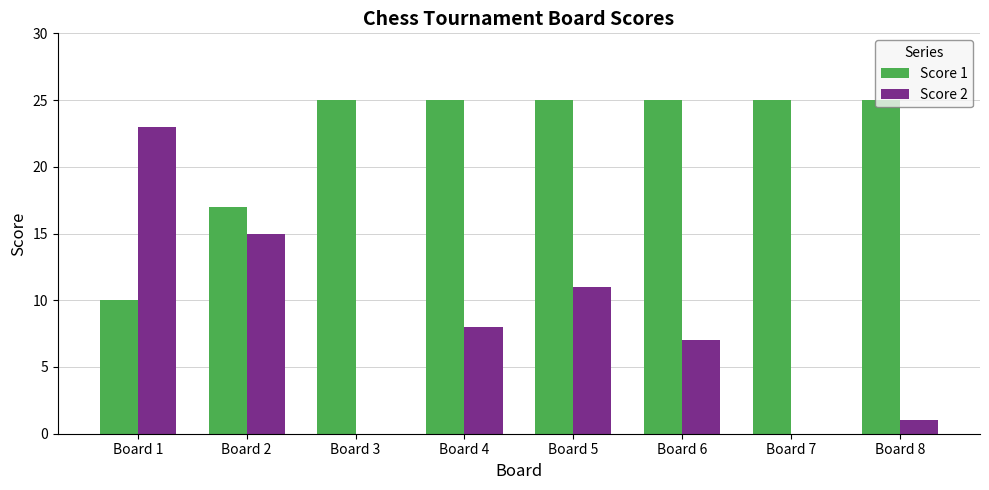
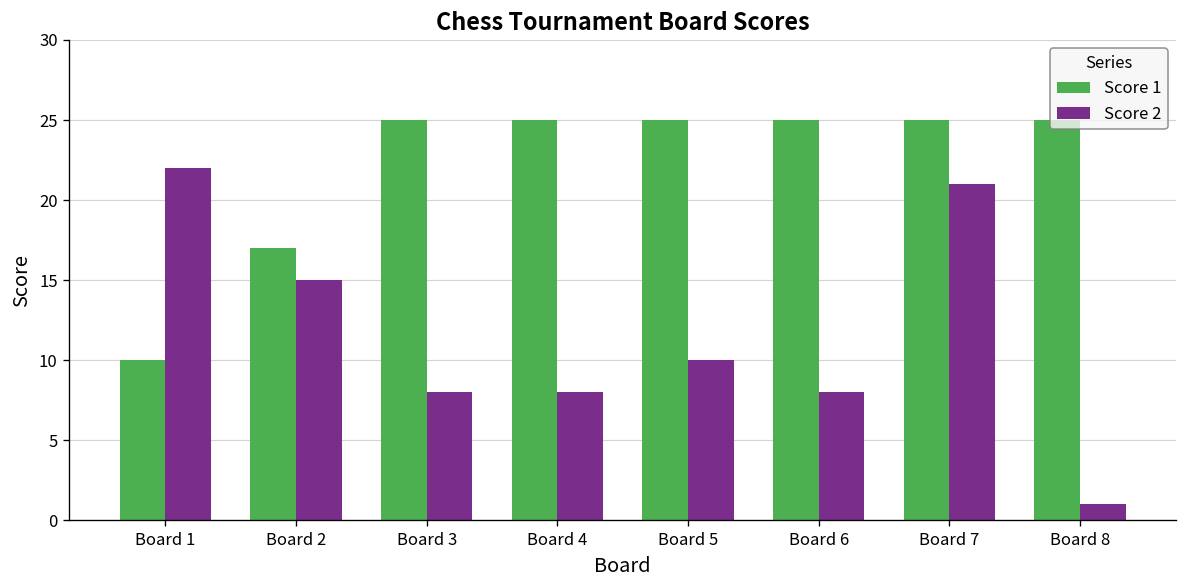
  {
    "Score 1": {
      "Board 1": 10,
      "Board 2": 17,
      "Board 3": 25,
      "Board 4": 25,
      "Board 5": 25,
      "Board 6": 25,
      "Board 7": 25
    },
    "Score 2": {
-     "Board 1": 23,
+     "Board 1": 22,
      "Board 2": 15,
-     "Board 3": 0,
+     "Board 3": 8,
      "Board 4": 8,
-     "Board 5": 11,
-     "Board 6": 7,
-     "Board 7": 0,
+     "Board 5": 10,
+     "Board 6": 8,
+     "Board 7": 21,
      "Board 8": 1
    }
  }
